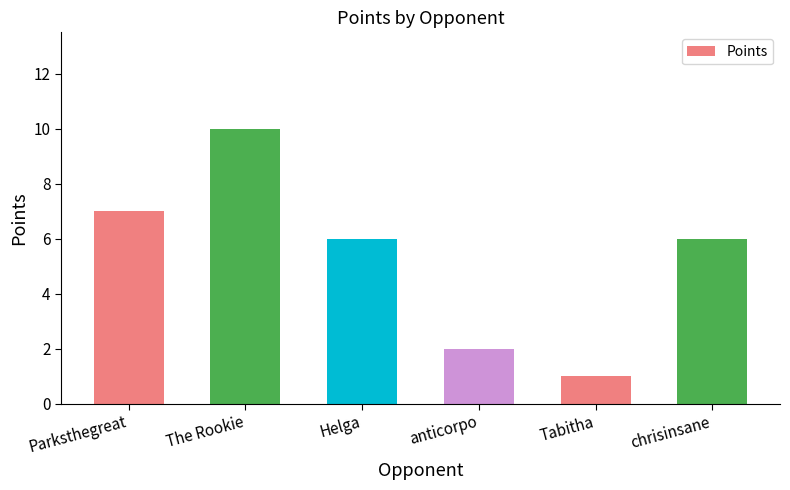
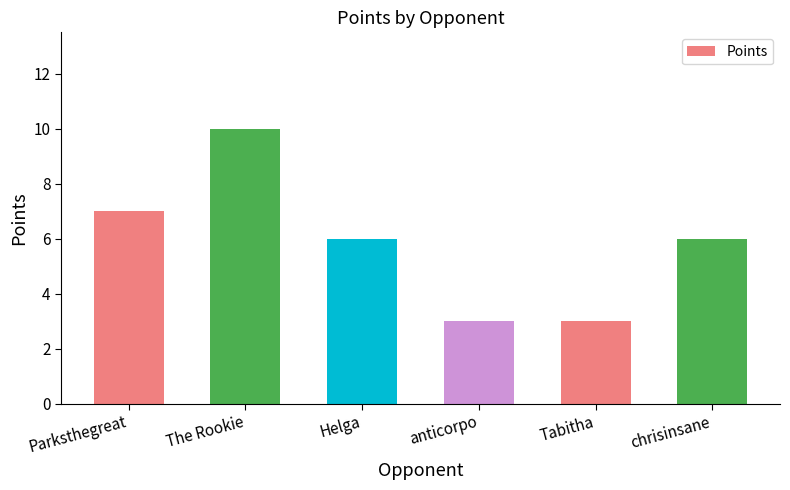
  {
    "Parksthegreat": 7,
    "The Rookie": 10,
    "Helga": 6,
-   "anticorpo": 2,
-   "Tabitha": 1,
+   "anticorpo": 3,
+   "Tabitha": 3,
    "chrisinsane": 6
  }
